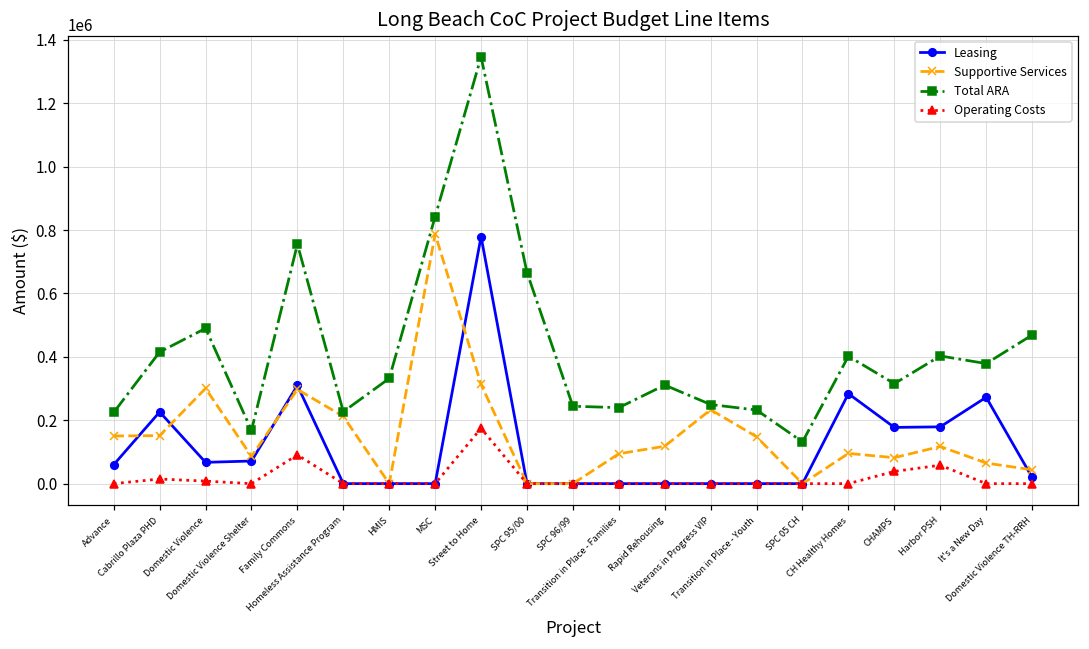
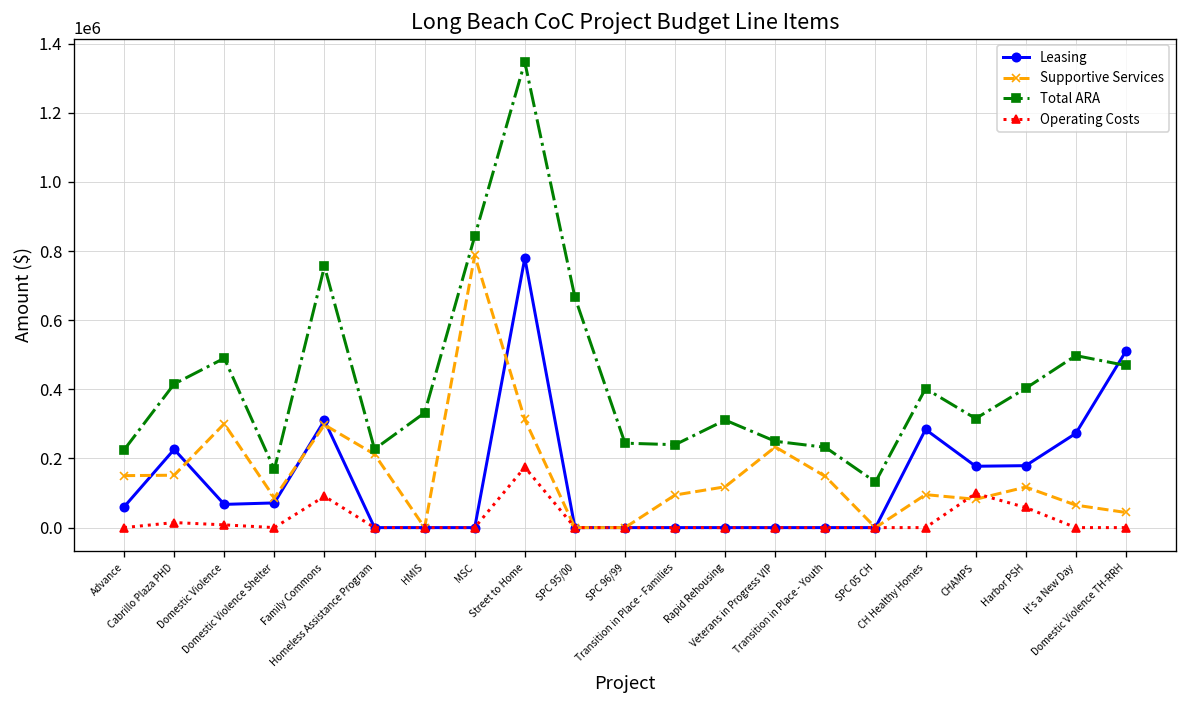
  {
    "Leasing": {
      "Advance": 60000,
      "Cabrillo Plaza PHD": 230000,
      "Domestic Violence": 70000,
      "Domestic Violence Shelter": 70000,
      "Family Commons": 310000,
      "Street to Home": 780000,
      "CH Healthy Homes": 280000,
      "CHAMPS": 180000,
      "Harbor PSH": 180000,
      "It's a New Day": 270000,
-     "Domestic Violence TH-RRH": 20000
+     "Domestic Violence TH-RRH": 510000
    },
    "Supportive Services": {
      "Advance": 150000,
      "Cabrillo Plaza PHD": 150000,
      "Domestic Violence": 300000,
      "Domestic Violence Shelter": 90000,
      "Family Commons": 300000,
      "Homeless Assistance Program": 210000,
      "MSC": 790000,
      "Street to Home": 310000,
      "Transition in Place - Families": 90000,
      "Rapid Rehousing": 120000,
      "Veterans in Progress VIP": 230000,
      "Transition in Place - Youth": 150000,
      "CH Healthy Homes": 100000,
      "CHAMPS": 80000,
      "Harbor PSH": 120000,
      "It's a New Day": 70000,
      "Domestic Violence TH-RRH": 40000
    },
    "Total ARA": {
      "Advance": 220000,
      "Cabrillo Plaza PHD": 420000,
      "Domestic Violence": 490000,
      "Domestic Violence Shelter": 170000,
      "Family Commons": 760000,
      "Homeless Assistance Program": 230000,
      "HMIS": 330000,
      "MSC": 840000,
      "Street to Home": 1350000,
      "SPC 95/00": 670000,
      "SPC 96/99": 240000,
      "Transition in Place - Families": 240000,
      "Rapid Rehousing": 310000,
      "Veterans in Progress VIP": 250000,
      "Transition in Place - Youth": 230000,
      "SPC 05 CH": 130000,
      "CH Healthy Homes": 400000,
      "CHAMPS": 320000,
      "Harbor PSH": 400000,
-     "It's a New Day": 380000,
+     "It's a New Day": 500000,
      "Domestic Violence TH-RRH": 470000
    },
    "Operating Costs": {
      "Advance": 0,
      "Cabrillo Plaza PHD": 10000,
      "Domestic Violence": 10000,
      "Domestic Violence Shelter": 0,
      "Family Commons": 90000,
      "Street to Home": 170000,
      "CH Healthy Homes": 0,
-     "CHAMPS": 40000,
+     "CHAMPS": 100000,
      "Harbor PSH": 60000,
      "It's a New Day": 0,
      "Domestic Violence TH-RRH": 0
    }
  }
